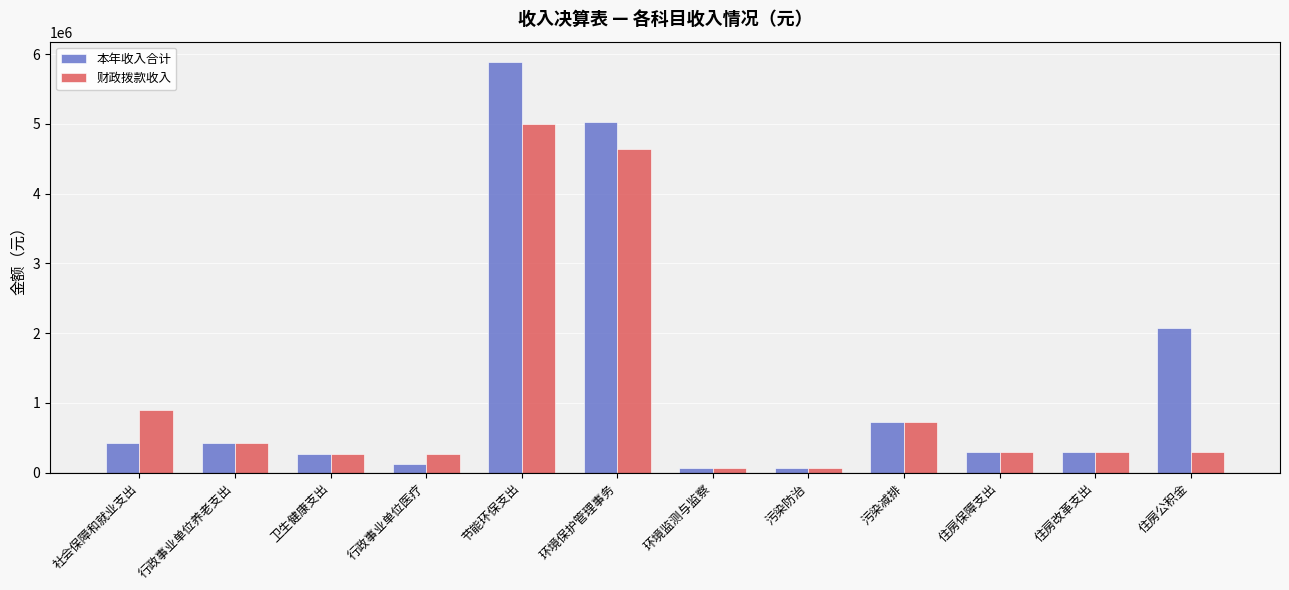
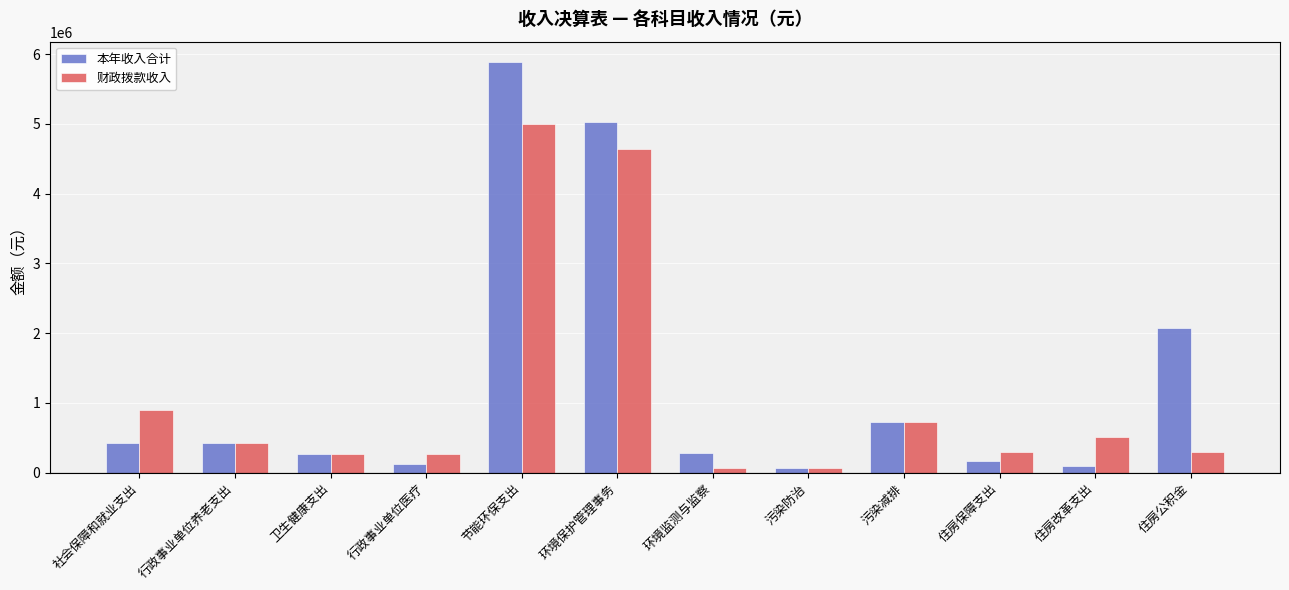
  {
    "本年收入合计": {
      "社会保障和就业支出": 400000,
      "行政事业单位养老支出": 400000,
      "卫生健康支出": 300000,
      "行政事业单位医疗": 100000,
      "节能环保支出": 5900000,
      "环境保护管理事务": 5000000,
-     "环境监测与监察": 100000,
+     "环境监测与监察": 300000,
      "污染防治": 100000,
      "污染减排": 700000,
-     "住房保障支出": 300000,
-     "住房改革支出": 300000,
+     "住房保障支出": 200000,
+     "住房改革支出": 100000,
      "住房公积金": 2100000
    },
    "财政拨款收入": {
      "社会保障和就业支出": 900000,
      "行政事业单位养老支出": 400000,
      "卫生健康支出": 300000,
      "行政事业单位医疗": 300000,
      "节能环保支出": 5000000,
      "环境保护管理事务": 4600000,
      "环境监测与监察": 100000,
      "污染防治": 100000,
      "污染减排": 700000,
      "住房保障支出": 300000,
-     "住房改革支出": 300000,
+     "住房改革支出": 500000,
      "住房公积金": 300000
    }
  }
